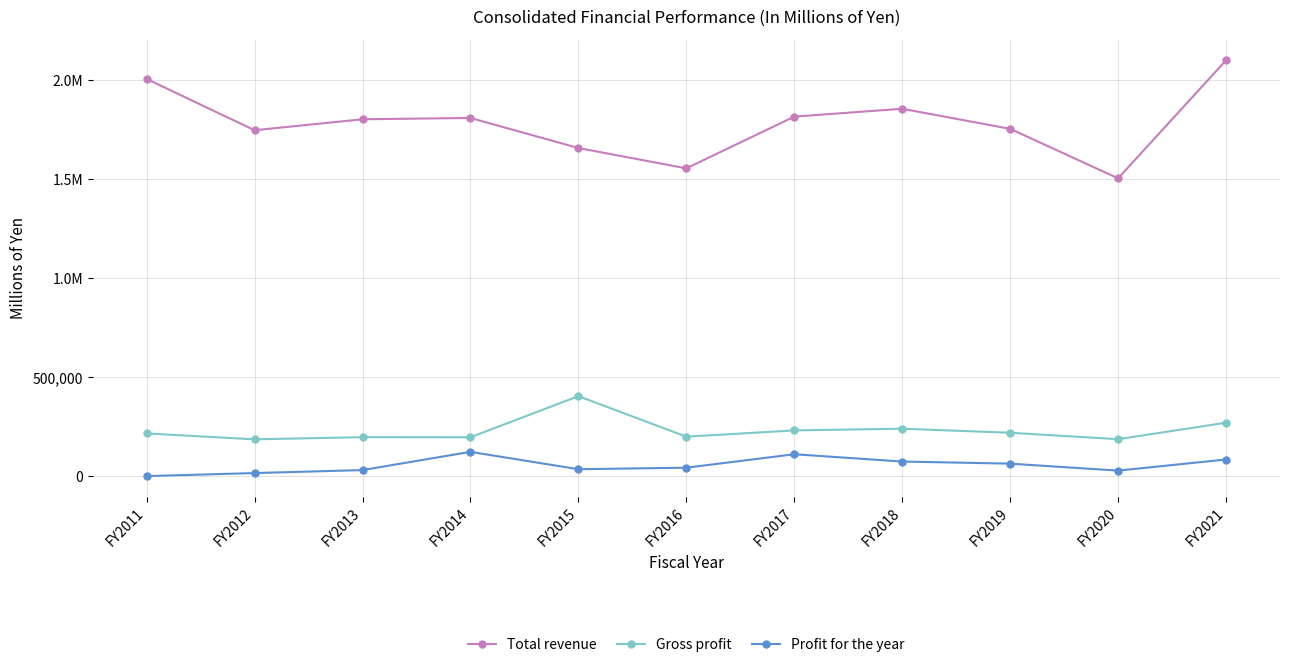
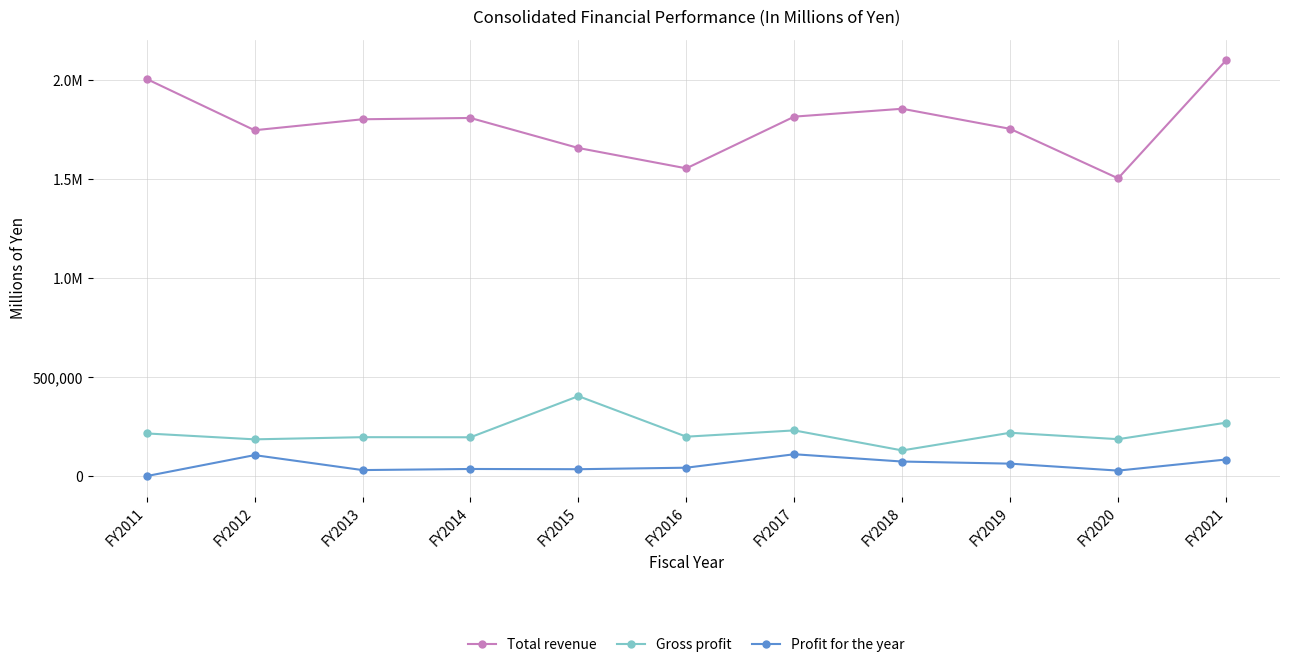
  {
    "Total revenue": {
      "FY2011": "2,010,000",
      "FY2012": "1,750,000",
      "FY2013": "1,800,000",
      "FY2014": "1,810,000",
      "FY2015": "1,660,000",
      "FY2016": "1,560,000",
      "FY2017": "1,820,000",
      "FY2018": "1,860,000",
      "FY2019": "1,750,000",
      "FY2020": "1,500,000",
      "FY2021": "2,100,000"
    },
    "Gross profit": {
      "FY2011": "220,000",
      "FY2012": "190,000",
      "FY2013": "200,000",
      "FY2014": "200,000",
      "FY2015": "410,000",
      "FY2016": "200,000",
      "FY2017": "230,000",
-     "FY2018": "240,000",
+     "FY2018": "130,000",
      "FY2019": "220,000",
      "FY2020": "190,000",
      "FY2021": "270,000"
    },
    "Profit for the year": {
      "FY2011": "0",
-     "FY2012": "20,000",
+     "FY2012": "110,000",
      "FY2013": "30,000",
-     "FY2014": "120,000",
+     "FY2014": "40,000",
      "FY2015": "40,000",
      "FY2016": "40,000",
      "FY2017": "110,000",
      "FY2018": "80,000",
      "FY2019": "60,000",
      "FY2020": "30,000",
      "FY2021": "90,000"
    }
  }
